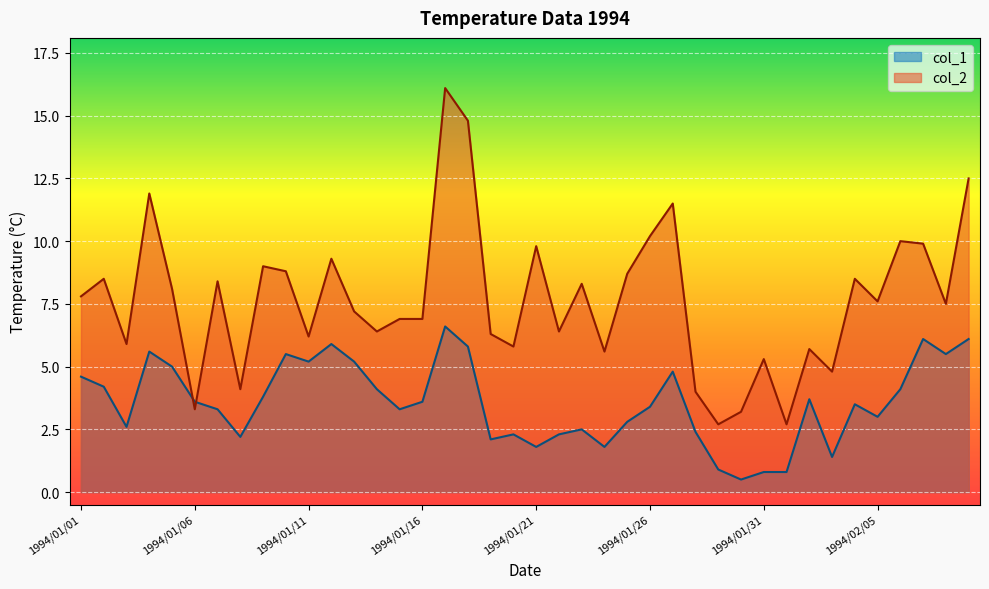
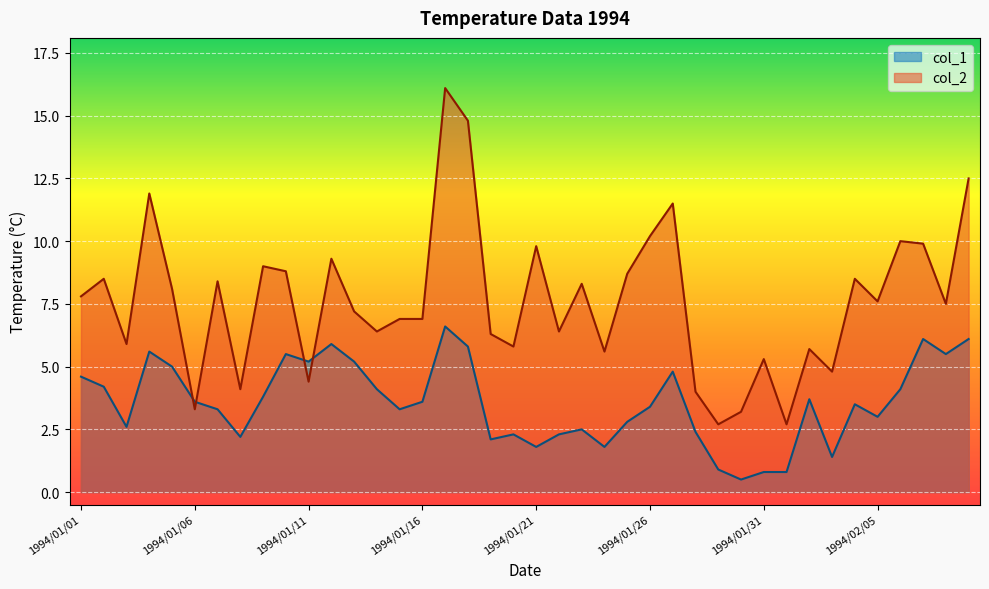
  {
    "col_1": {
      "1994/01/01": 4.6,
      "1994/01/06": 3.6,
      "1994/01/11": 5.2,
      "1994/01/16": 3.6,
      "1994/01/21": 1.8,
      "1994/01/26": 3.4,
      "1994/01/31": 0.8,
      "1994/02/05": 3.0
    },
    "col_2": {
      "1994/01/01": 7.8,
      "1994/01/06": 3.3,
-     "1994/01/11": 6.2,
+     "1994/01/11": 4.4,
      "1994/01/16": 6.9,
      "1994/01/21": 9.8,
      "1994/01/26": 10.2,
      "1994/01/31": 5.3,
      "1994/02/05": 7.6
    }
  }
